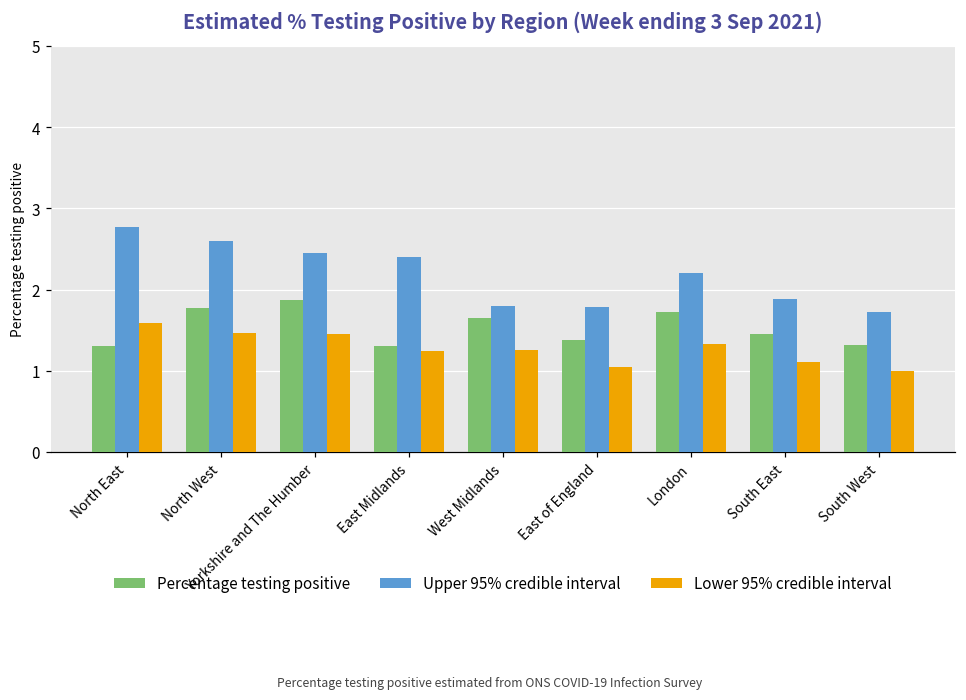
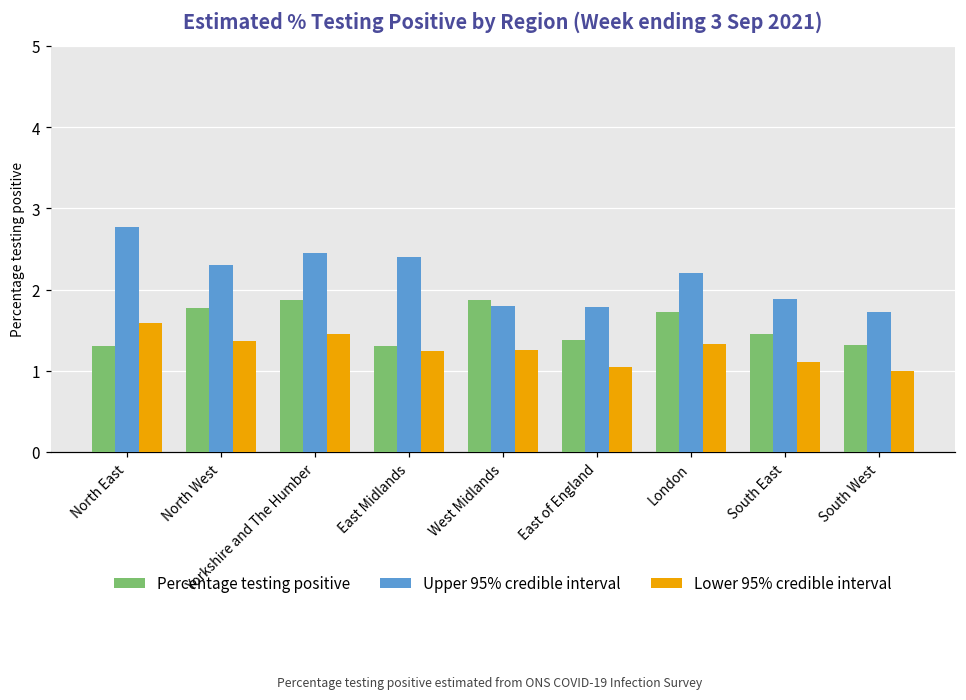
  {
    "Percentage testing positive": {
      "North East": 1.3,
      "North West": 1.8,
      "Yorkshire and The Humber": 1.9,
      "East Midlands": 1.3,
-     "West Midlands": 1.7,
+     "West Midlands": 1.9,
      "East of England": 1.4,
      "London": 1.7,
      "South East": 1.5,
      "South West": 1.3
    },
    "Upper 95% credible interval": {
      "North East": 2.8,
-     "North West": 2.6,
+     "North West": 2.3,
      "Yorkshire and The Humber": 2.5,
      "East Midlands": 2.4,
      "West Midlands": 1.8,
      "East of England": 1.8,
      "London": 2.2,
      "South East": 1.9,
      "South West": 1.7
    },
    "Lower 95% credible interval": {
      "North East": 1.6,
-     "North West": 1.5,
+     "North West": 1.4,
      "Yorkshire and The Humber": 1.5,
      "East Midlands": 1.2,
      "West Midlands": 1.3,
      "East of England": 1.1,
      "London": 1.3,
      "South East": 1.1,
      "South West": 1.0
    }
  }
